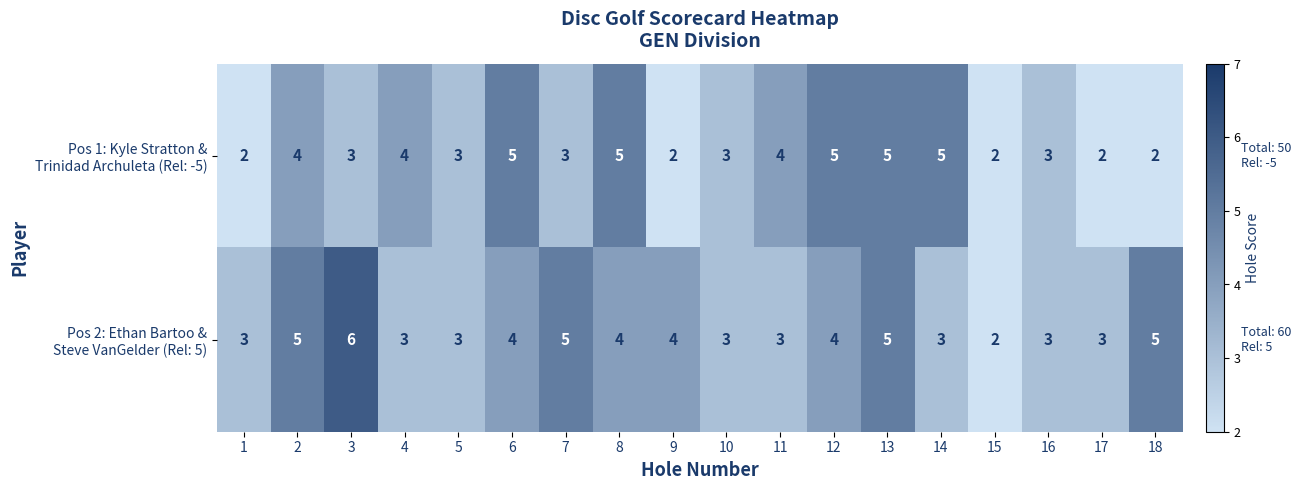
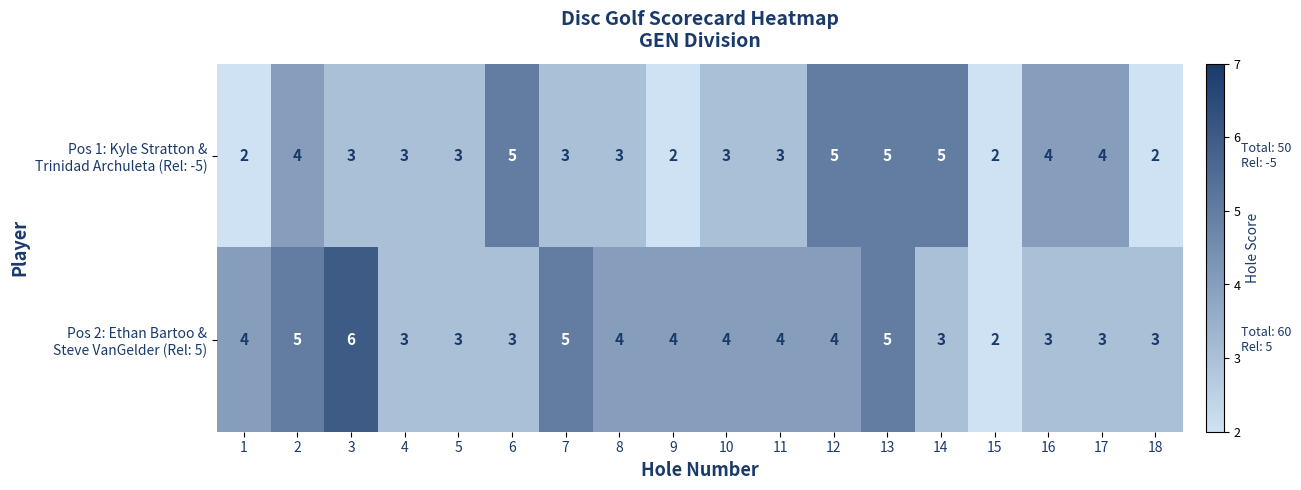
  {
    "Pos 1: Kyle Stratton & Trinidad Archuleta (Rel: -5)": {
      "1": 2,
      "2": 4,
      "3": 3,
-     "4": 4,
+     "4": 3,
      "5": 3,
      "6": 5,
      "7": 3,
-     "8": 5,
+     "8": 3,
      "9": 2,
      "10": 3,
-     "11": 4,
+     "11": 3,
      "12": 5,
      "13": 5,
      "14": 5,
      "15": 2,
-     "16": 3,
-     "17": 2,
+     "16": 4,
+     "17": 4,
      "18": 2
    },
    "Pos 2: Ethan Bartoo & Steve VanGelder (Rel: 5)": {
-     "1": 3,
+     "1": 4,
      "2": 5,
      "3": 6,
      "4": 3,
      "5": 3,
-     "6": 4,
+     "6": 3,
      "7": 5,
      "8": 4,
      "9": 4,
-     "10": 3,
-     "11": 3,
+     "10": 4,
+     "11": 4,
      "12": 4,
      "13": 5,
      "14": 3,
      "15": 2,
      "16": 3,
      "17": 3,
-     "18": 5
+     "18": 3
    }
  }
